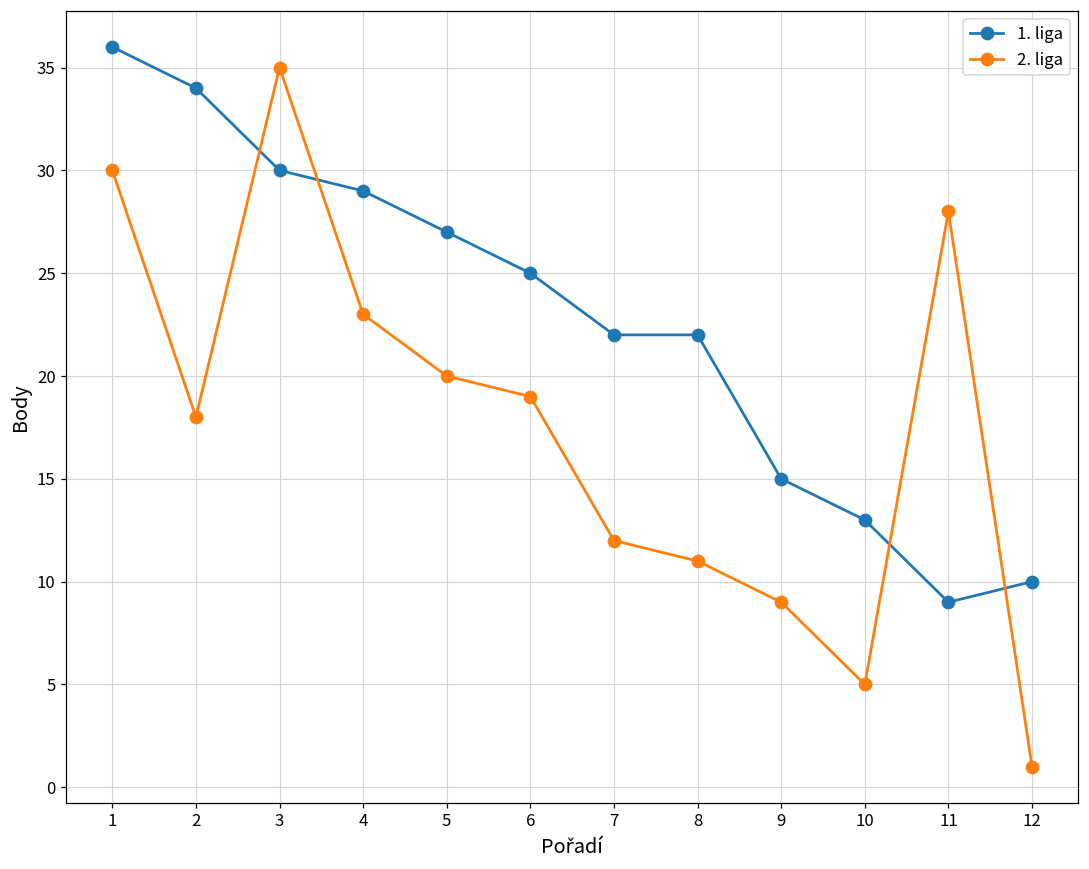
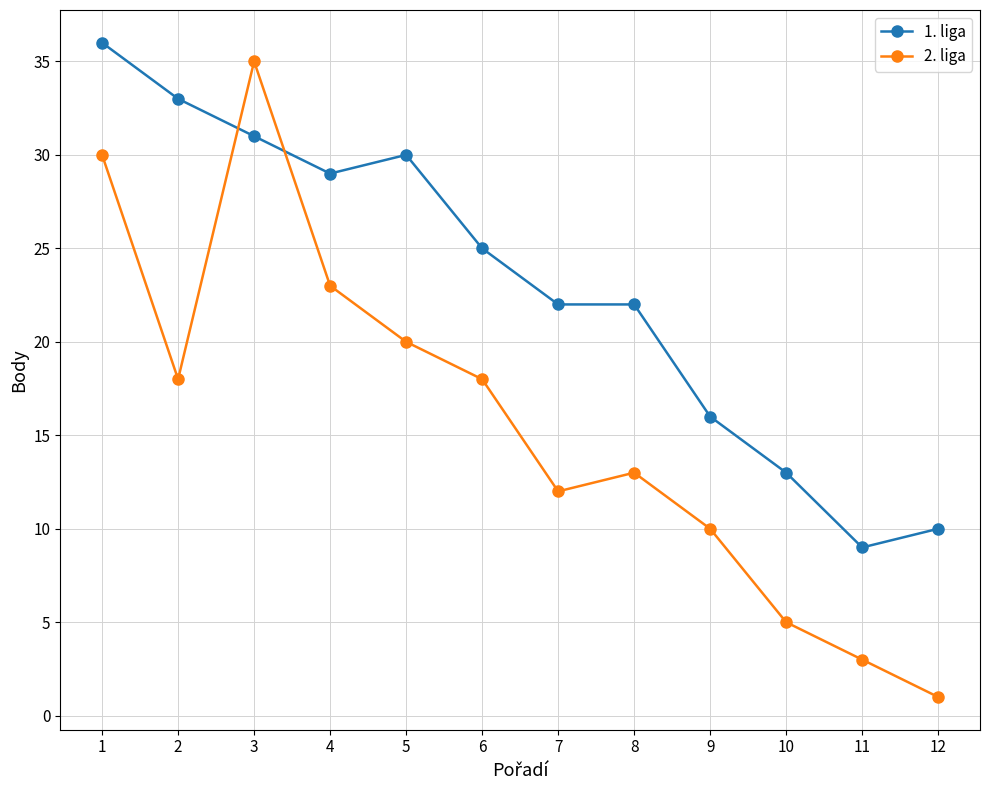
  {
    "1. liga": {
      "1": 36,
-     "2": 34,
-     "3": 30,
+     "2": 33,
+     "3": 31,
      "4": 29,
-     "5": 27,
+     "5": 30,
      "6": 25,
      "7": 22,
      "8": 22,
-     "9": 15,
+     "9": 16,
      "10": 13,
      "11": 9,
      "12": 10
    },
    "2. liga": {
      "1": 30,
      "2": 18,
      "3": 35,
      "4": 23,
      "5": 20,
-     "6": 19,
+     "6": 18,
      "7": 12,
-     "8": 11,
-     "9": 9,
+     "8": 13,
+     "9": 10,
      "10": 5,
-     "11": 28,
+     "11": 3,
      "12": 1
    }
  }
